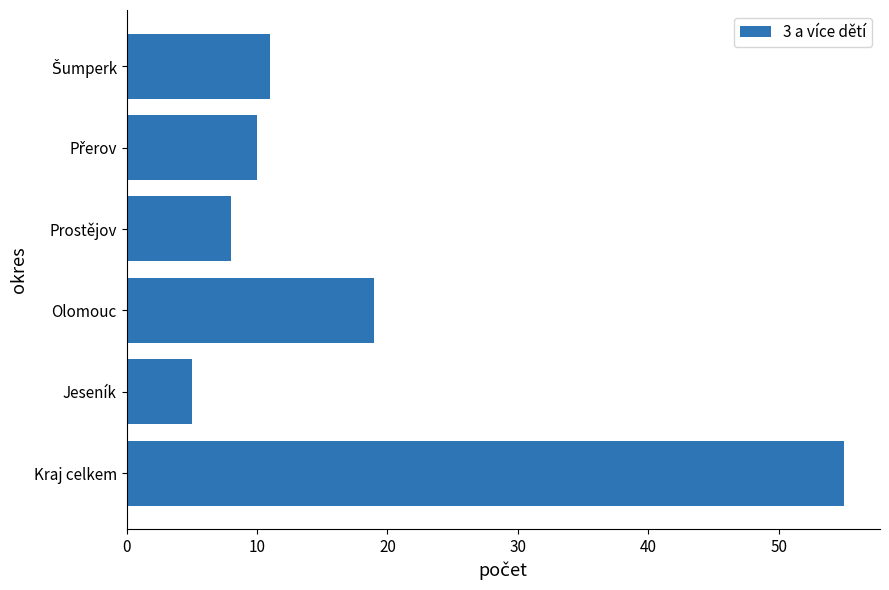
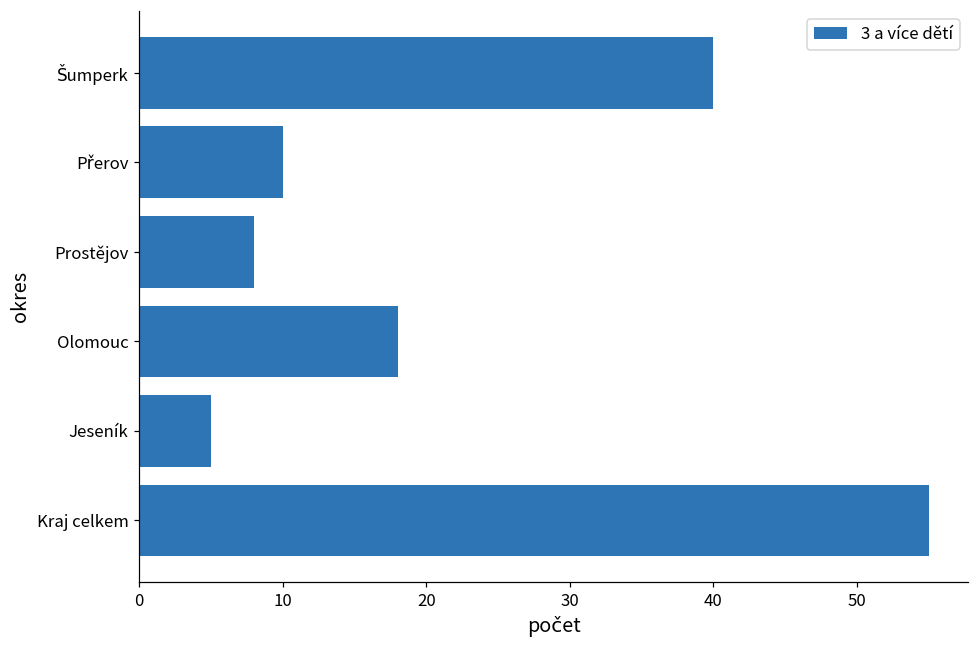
  {
-   "Šumperk": 11,
+   "Šumperk": 40,
    "Přerov": 10,
    "Prostějov": 8,
-   "Olomouc": 19,
+   "Olomouc": 18,
    "Jeseník": 5,
    "Kraj celkem": 55
  }
